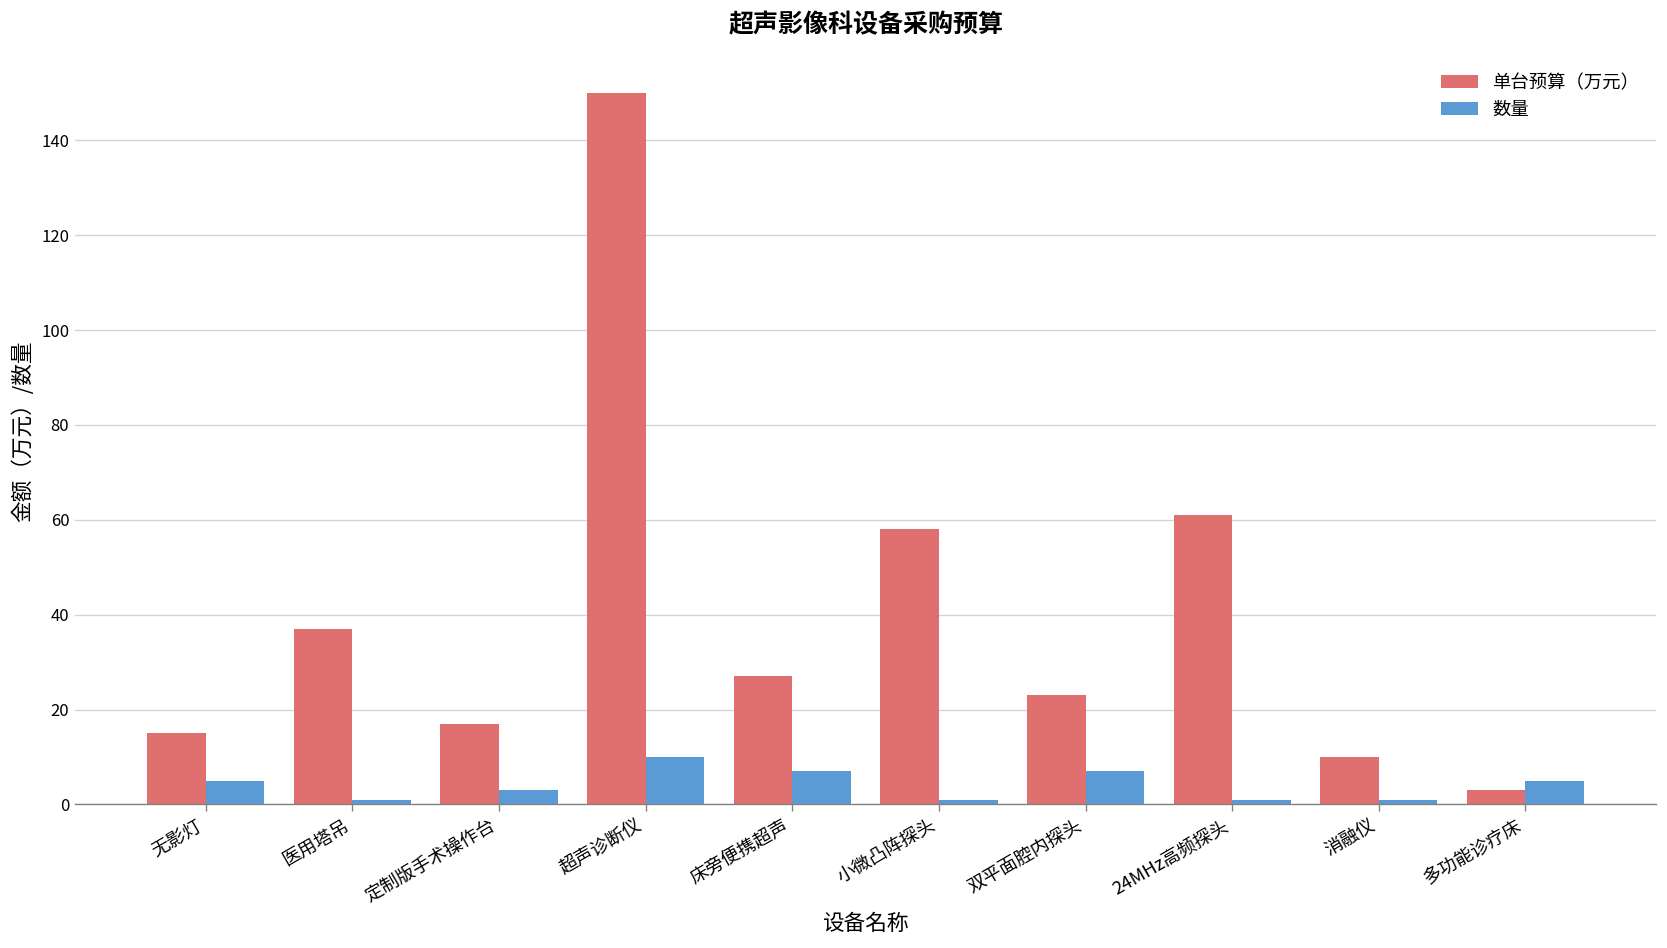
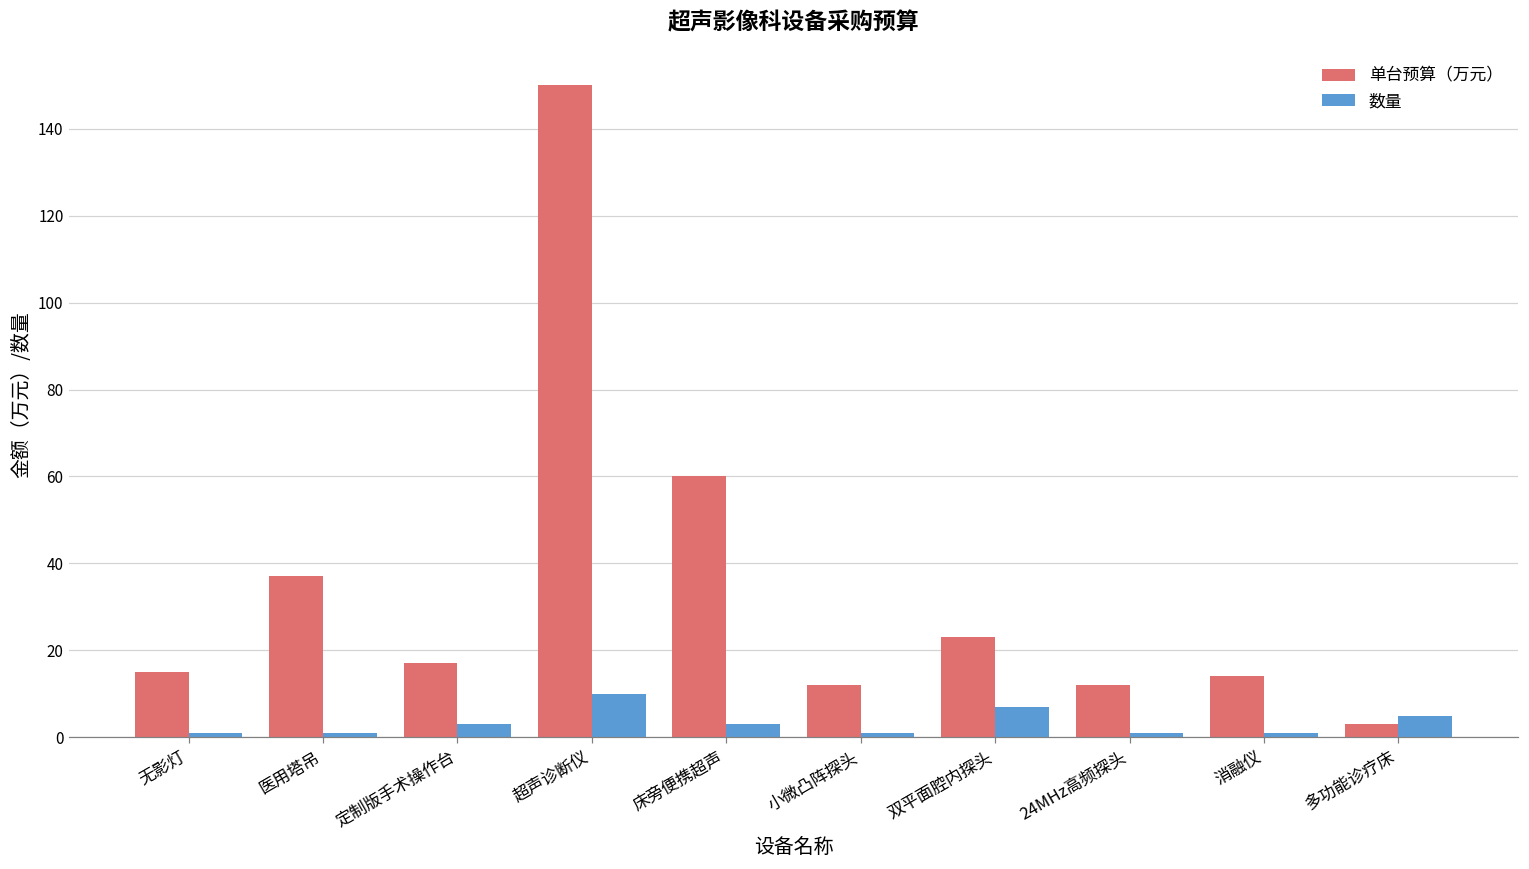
  {
    "单台预算（万元）": {
      "无影灯": 15,
      "医用塔吊": 37,
      "定制版手术操作台": 17,
      "超声诊断仪": 150,
-     "床旁便携超声": 27,
-     "小微凸阵探头": 58,
+     "床旁便携超声": 60,
+     "小微凸阵探头": 12,
      "双平面腔内探头": 23,
-     "24MHz高频探头": 61,
-     "消融仪": 10,
+     "24MHz高频探头": 12,
+     "消融仪": 14,
      "多功能诊疗床": 3
    },
    "数量": {
-     "无影灯": 5,
+     "无影灯": 1,
      "医用塔吊": 1,
      "定制版手术操作台": 3,
      "超声诊断仪": 10,
-     "床旁便携超声": 7,
+     "床旁便携超声": 3,
      "小微凸阵探头": 1,
      "双平面腔内探头": 7,
      "24MHz高频探头": 1,
      "消融仪": 1,
      "多功能诊疗床": 5
    }
  }
